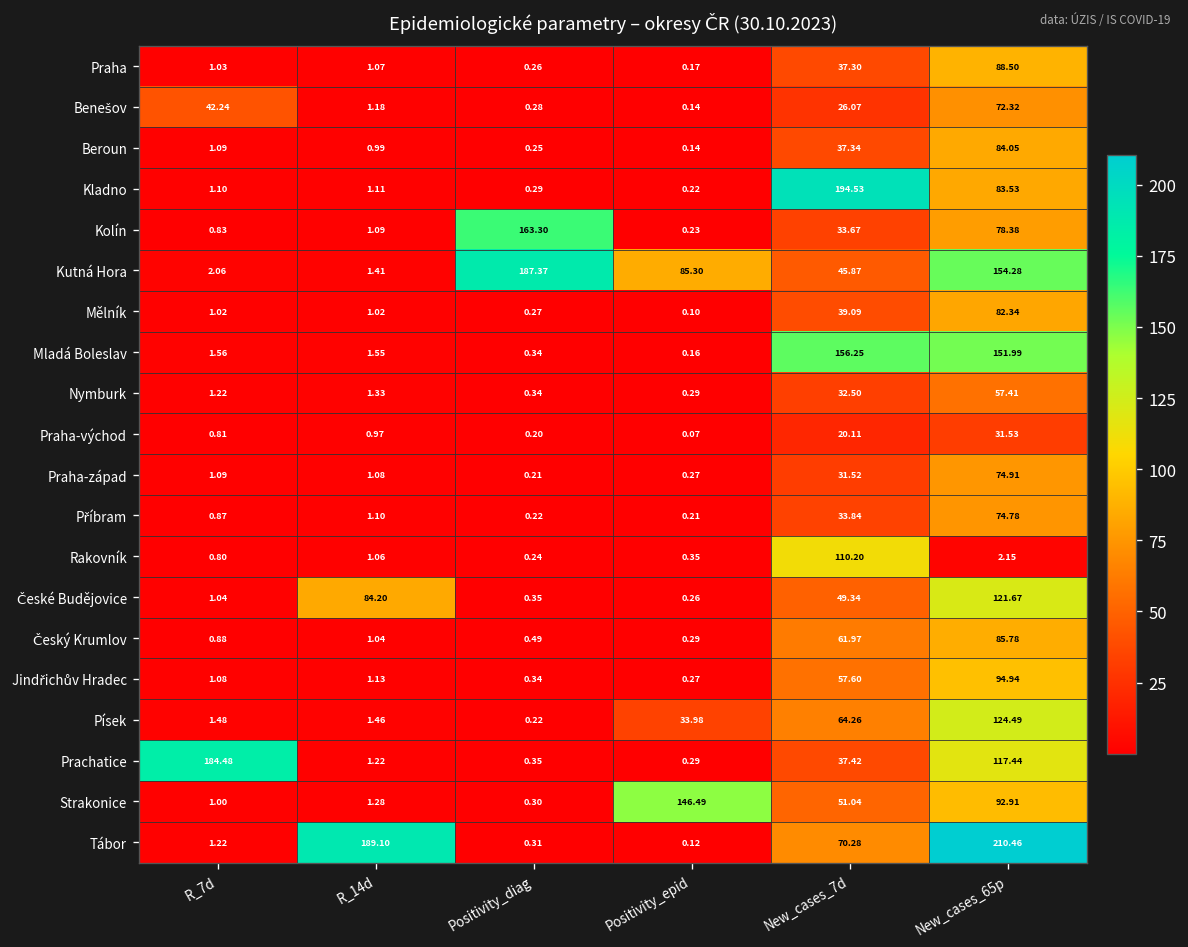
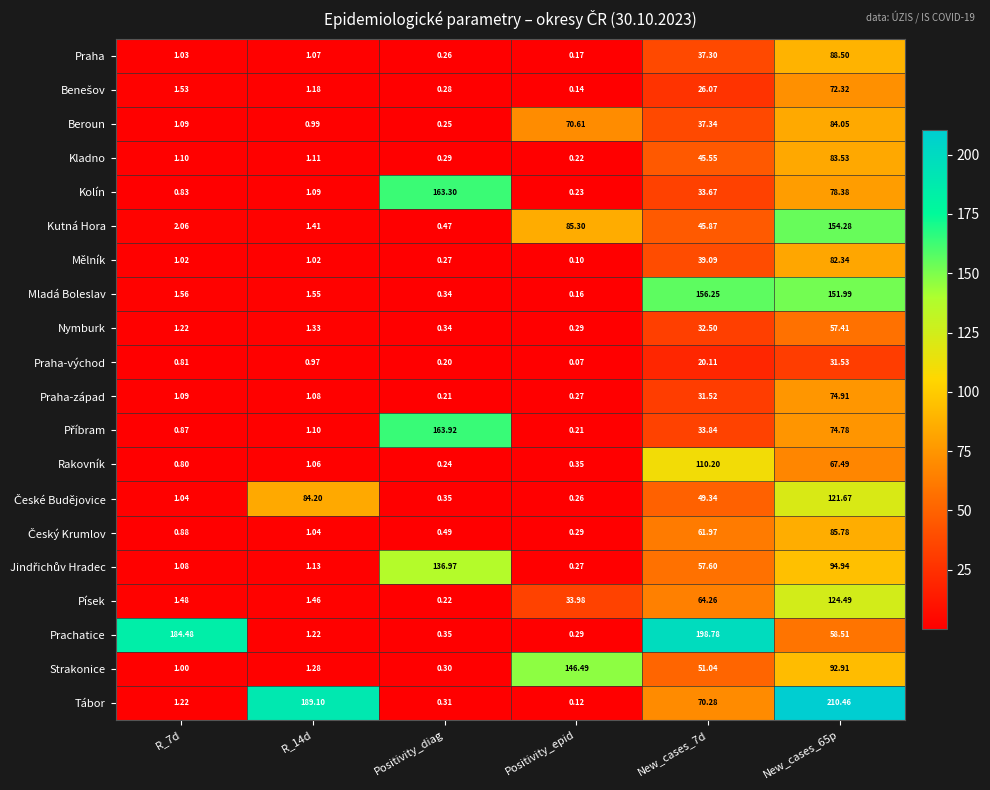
  {
    "Praha": {
      "R_7d": 1.03,
      "R_14d": 1.07,
      "Positivity_diag": 0.26,
      "Positivity_epid": 0.17,
      "New_cases_7d": 37.30,
      "New_cases_65p": 88.50
    },
    "Benešov": {
-     "R_7d": 42.24,
+     "R_7d": 1.53,
      "R_14d": 1.18,
      "Positivity_diag": 0.28,
      "Positivity_epid": 0.14,
      "New_cases_7d": 26.07,
      "New_cases_65p": 72.32
    },
    "Beroun": {
      "R_7d": 1.09,
      "R_14d": 0.99,
      "Positivity_diag": 0.25,
-     "Positivity_epid": 0.14,
+     "Positivity_epid": 70.61,
      "New_cases_7d": 37.34,
      "New_cases_65p": 84.05
    },
    "Kladno": {
      "R_7d": 1.10,
      "R_14d": 1.11,
      "Positivity_diag": 0.29,
      "Positivity_epid": 0.22,
-     "New_cases_7d": 194.53,
+     "New_cases_7d": 45.55,
      "New_cases_65p": 83.53
    },
    "Kolín": {
      "R_7d": 0.83,
      "R_14d": 1.09,
      "Positivity_diag": 163.30,
      "Positivity_epid": 0.23,
      "New_cases_7d": 33.67,
      "New_cases_65p": 78.38
    },
    "Kutná Hora": {
      "R_7d": 2.06,
      "R_14d": 1.41,
-     "Positivity_diag": 187.37,
+     "Positivity_diag": 0.47,
      "Positivity_epid": 85.30,
      "New_cases_7d": 45.87,
      "New_cases_65p": 154.28
    },
    "Mělník": {
      "R_7d": 1.02,
      "R_14d": 1.02,
      "Positivity_diag": 0.27,
      "Positivity_epid": 0.10,
      "New_cases_7d": 39.09,
      "New_cases_65p": 82.34
    },
    "Mladá Boleslav": {
      "R_7d": 1.56,
      "R_14d": 1.55,
      "Positivity_diag": 0.34,
      "Positivity_epid": 0.16,
      "New_cases_7d": 156.25,
      "New_cases_65p": 151.99
    },
    "Nymburk": {
      "R_7d": 1.22,
      "R_14d": 1.33,
      "Positivity_diag": 0.34,
      "Positivity_epid": 0.29,
      "New_cases_7d": 32.50,
      "New_cases_65p": 57.41
    },
    "Praha-východ": {
      "R_7d": 0.81,
      "R_14d": 0.97,
      "Positivity_diag": 0.20,
      "Positivity_epid": 0.07,
      "New_cases_7d": 20.11,
      "New_cases_65p": 31.53
    },
    "Praha-západ": {
      "R_7d": 1.09,
      "R_14d": 1.08,
      "Positivity_diag": 0.21,
      "Positivity_epid": 0.27,
      "New_cases_7d": 31.52,
      "New_cases_65p": 74.91
    },
    "Příbram": {
      "R_7d": 0.87,
      "R_14d": 1.10,
-     "Positivity_diag": 0.22,
+     "Positivity_diag": 163.92,
      "Positivity_epid": 0.21,
      "New_cases_7d": 33.84,
      "New_cases_65p": 74.78
    },
    "Rakovník": {
      "R_7d": 0.80,
      "R_14d": 1.06,
      "Positivity_diag": 0.24,
      "Positivity_epid": 0.35,
      "New_cases_7d": 110.20,
-     "New_cases_65p": 2.15
+     "New_cases_65p": 67.49
    },
    "České Budějovice": {
      "R_7d": 1.04,
      "R_14d": 84.20,
      "Positivity_diag": 0.35,
      "Positivity_epid": 0.26,
      "New_cases_7d": 49.34,
      "New_cases_65p": 121.67
    },
    "Český Krumlov": {
      "R_7d": 0.88,
      "R_14d": 1.04,
      "Positivity_diag": 0.49,
      "Positivity_epid": 0.29,
      "New_cases_7d": 61.97,
      "New_cases_65p": 85.78
    },
    "Jindřichův Hradec": {
      "R_7d": 1.08,
      "R_14d": 1.13,
-     "Positivity_diag": 0.34,
+     "Positivity_diag": 136.97,
      "Positivity_epid": 0.27,
      "New_cases_7d": 57.60,
      "New_cases_65p": 94.94
    },
    "Písek": {
      "R_7d": 1.48,
      "R_14d": 1.46,
      "Positivity_diag": 0.22,
      "Positivity_epid": 33.98,
      "New_cases_7d": 64.26,
      "New_cases_65p": 124.49
    },
    "Prachatice": {
      "R_7d": 184.48,
      "R_14d": 1.22,
      "Positivity_diag": 0.35,
      "Positivity_epid": 0.29,
-     "New_cases_7d": 37.42,
-     "New_cases_65p": 117.44
+     "New_cases_7d": 198.78,
+     "New_cases_65p": 58.51
    },
    "Strakonice": {
      "R_7d": 1.00,
      "R_14d": 1.28,
      "Positivity_diag": 0.30,
      "Positivity_epid": 146.49,
      "New_cases_7d": 51.04,
      "New_cases_65p": 92.91
    },
    "Tábor": {
      "R_7d": 1.22,
      "R_14d": 189.10,
      "Positivity_diag": 0.31,
      "Positivity_epid": 0.12,
      "New_cases_7d": 70.28,
      "New_cases_65p": 210.46
    }
  }
